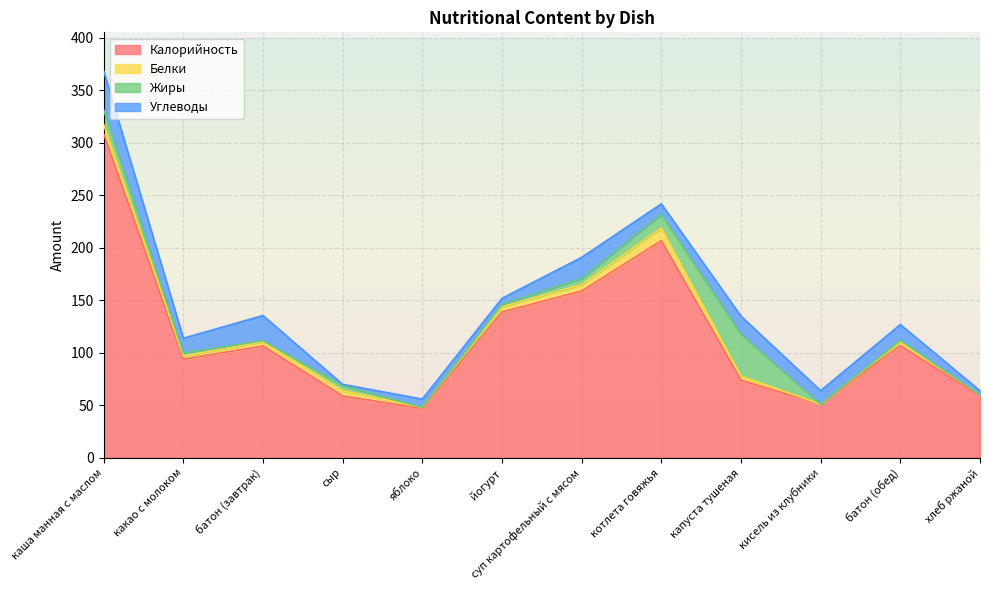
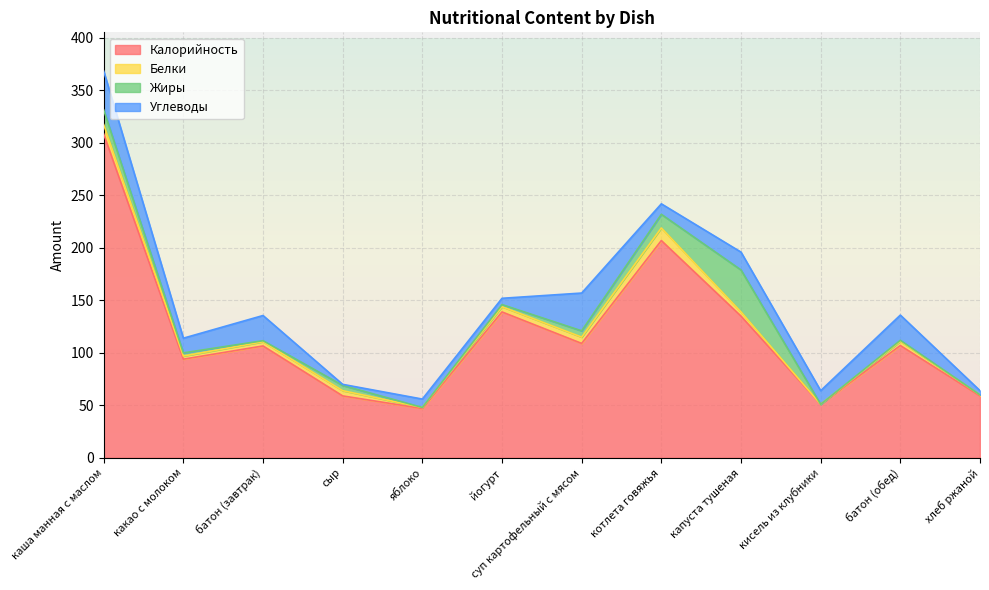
  {
    "Калорийность": {
      "каша манная с маслом": 309,
      "какао с молоком": 94,
      "батон (завтрак)": 107,
      "сыр": 59,
      "йогурт": 139,
-     "суп картофельный с мясом": 159,
+     "суп картофельный с мясом": 109,
      "котлета говяжья": 207,
-     "капуста тушеная": 74,
+     "капуста тушеная": 135,
      "батон (обед)": 107
    },
    "Белки": {
      "каша манная с маслом": 9,
      "какао с молоком": 3,
      "сыр": 5,
      "суп картофельный с мясом": 6,
      "котлета говяжья": 12,
      "капуста тушеная": 4
    },
    "Жиры": {
      "каша манная с маслом": 14,
      "какао с молоком": 3,
      "суп картофельный с мясом": 6,
      "котлета говяжья": 13,
      "капуста тушеная": 40
    },
    "Углеводы": {
      "каша манная с маслом": 37,
      "какао с молоком": 14,
      "батон (завтрак)": 24,
      "яблоко": 8,
      "йогурт": 6,
-     "суп картофельный с мясом": 20,
+     "суп картофельный с мясом": 36,
      "котлета говяжья": 10,
      "капуста тушеная": 17,
      "кисель из клубники": 13,
-     "батон (обед)": 15,
+     "батон (обед)": 24,
      "хлеб ржаной": 4
    }
  }
